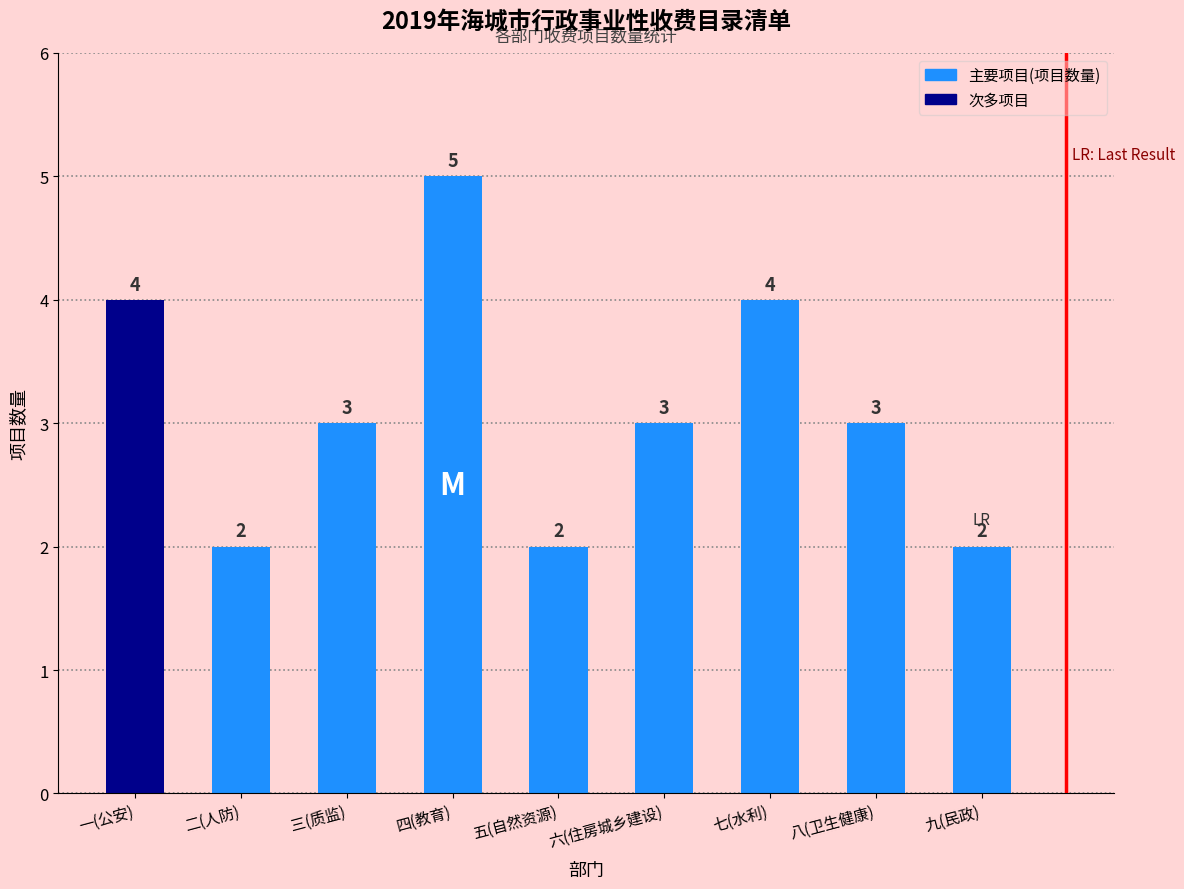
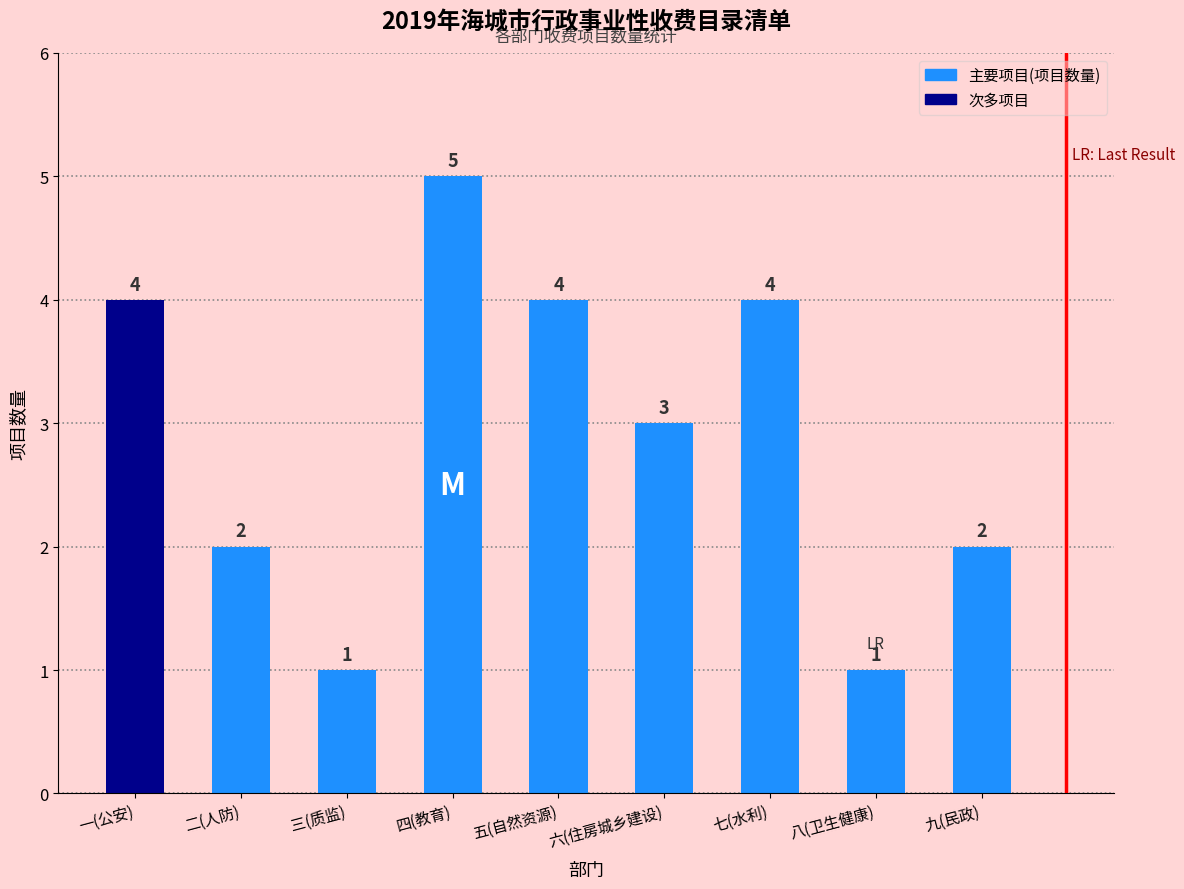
  {
    "一(公安)": 4,
    "二(人防)": 2,
-   "三(质监)": 3,
+   "三(质监)": 1,
    "四(教育)": 5,
-   "五(自然资源)": 2,
+   "五(自然资源)": 4,
    "六(住房城乡建设)": 3,
    "七(水利)": 4,
-   "八(卫生健康)": 3,
+   "八(卫生健康)": 1,
    "九(民政)": 2
  }
